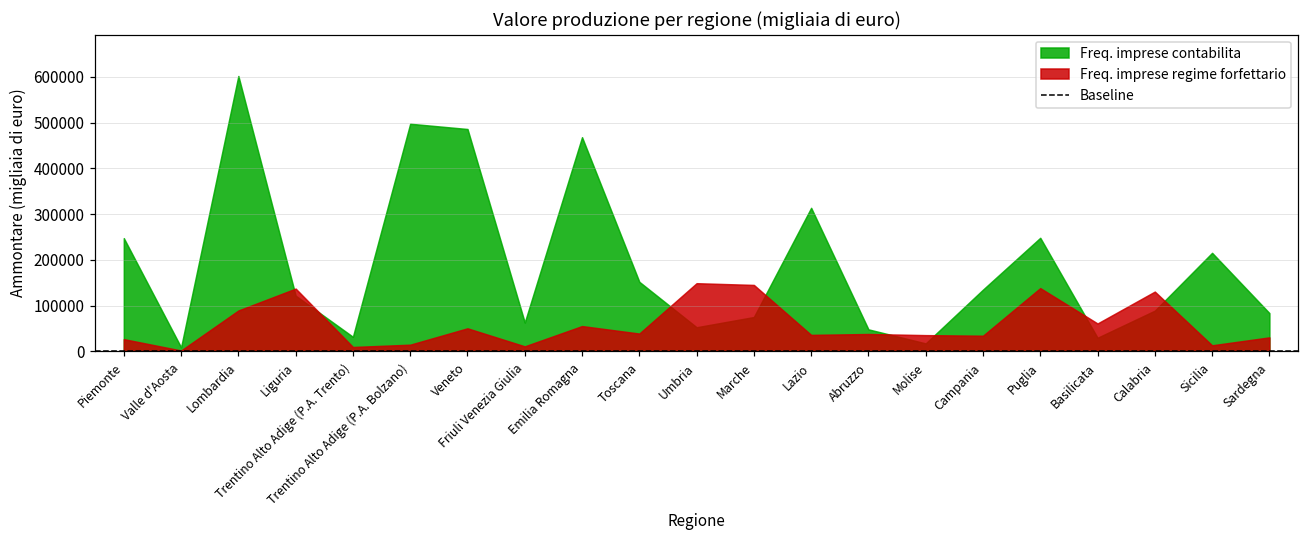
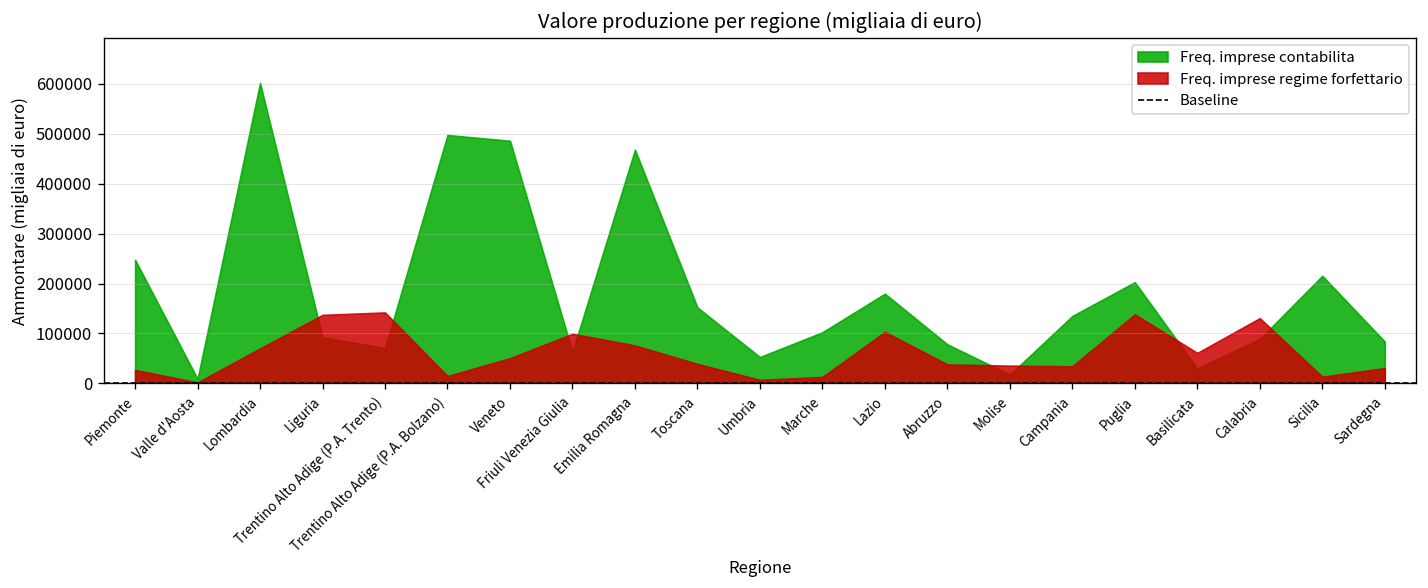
  {
    "Freq. imprese contabilita": {
      "Piemonte": 250000,
      "Valle d'Aosta": 10000,
      "Lombardia": 600000,
-     "Liguria": 120000,
-     "Trentino Alto Adige (P.A. Trento)": 30000,
+     "Liguria": 90000,
+     "Trentino Alto Adige (P.A. Trento)": 70000,
      "Trentino Alto Adige (P.A. Bolzano)": 500000,
      "Veneto": 490000,
      "Friuli Venezia Giulia": 60000,
      "Emilia Romagna": 470000,
      "Toscana": 150000,
      "Umbria": 50000,
-     "Marche": 80000,
-     "Lazio": 310000,
-     "Abruzzo": 50000,
+     "Marche": 100000,
+     "Lazio": 180000,
+     "Abruzzo": 80000,
      "Molise": 20000,
      "Campania": 130000,
-     "Puglia": 250000,
+     "Puglia": 200000,
      "Basilicata": 30000,
      "Calabria": 90000,
      "Sicilia": 220000,
      "Sardegna": 80000
    },
    "Freq. imprese regime forfettario": {
      "Piemonte": 30000,
-     "Lombardia": 90000,
+     "Lombardia": 70000,
      "Liguria": 140000,
-     "Trentino Alto Adige (P.A. Trento)": 10000,
+     "Trentino Alto Adige (P.A. Trento)": 140000,
      "Trentino Alto Adige (P.A. Bolzano)": 10000,
      "Veneto": 50000,
-     "Friuli Venezia Giulia": 10000,
-     "Emilia Romagna": 60000,
+     "Friuli Venezia Giulia": 100000,
+     "Emilia Romagna": 80000,
      "Toscana": 40000,
-     "Umbria": 150000,
-     "Marche": 150000,
-     "Lazio": 40000,
+     "Umbria": 10000,
+     "Marche": 10000,
+     "Lazio": 100000,
      "Abruzzo": 40000,
      "Molise": 40000,
      "Campania": 30000,
      "Puglia": 140000,
      "Basilicata": 60000,
      "Calabria": 130000,
      "Sicilia": 10000,
      "Sardegna": 30000
    }
  }
